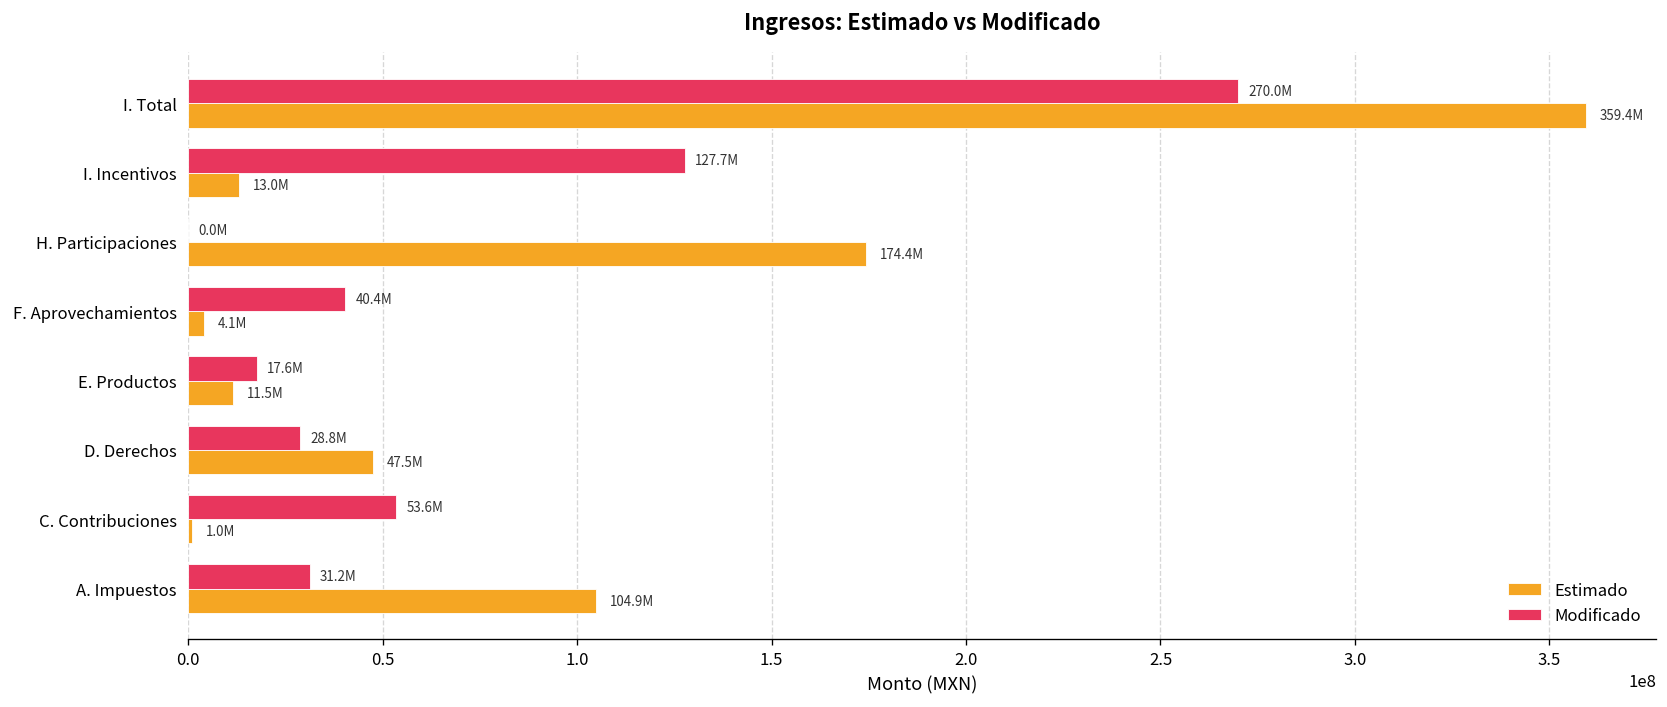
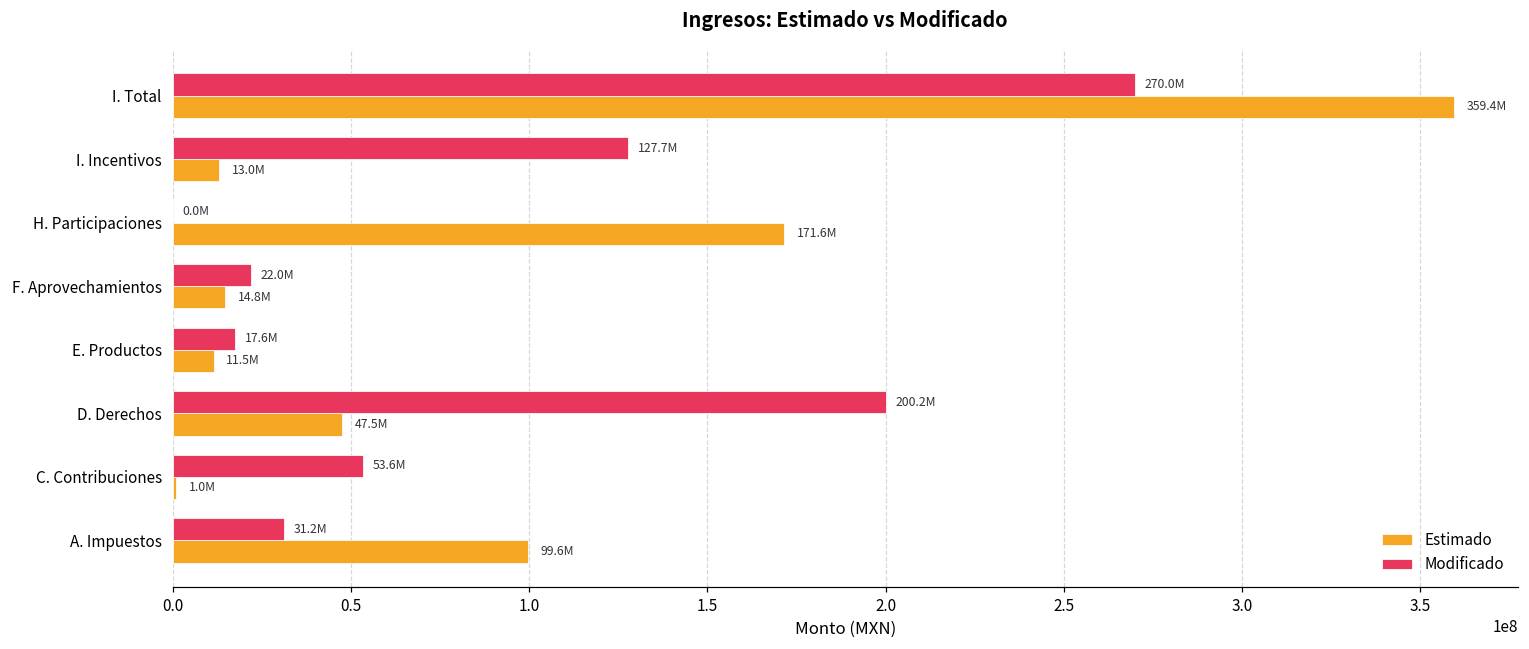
  {
    "Estimado": {
      "I. Total": "359.4M",
      "I. Incentivos": "13.0M",
-     "H. Participaciones": "174.4M",
-     "F. Aprovechamientos": "4.1M",
+     "H. Participaciones": "171.6M",
+     "F. Aprovechamientos": "14.8M",
      "E. Productos": "11.5M",
      "D. Derechos": "47.5M",
      "C. Contribuciones": "1.0M",
-     "A. Impuestos": "104.9M"
+     "A. Impuestos": "99.6M"
    },
    "Modificado": {
      "I. Total": "270.0M",
      "I. Incentivos": "127.7M",
      "H. Participaciones": "0.0M",
-     "F. Aprovechamientos": "40.4M",
+     "F. Aprovechamientos": "22.0M",
      "E. Productos": "17.6M",
-     "D. Derechos": "28.8M",
+     "D. Derechos": "200.2M",
      "C. Contribuciones": "53.6M",
      "A. Impuestos": "31.2M"
    }
  }
